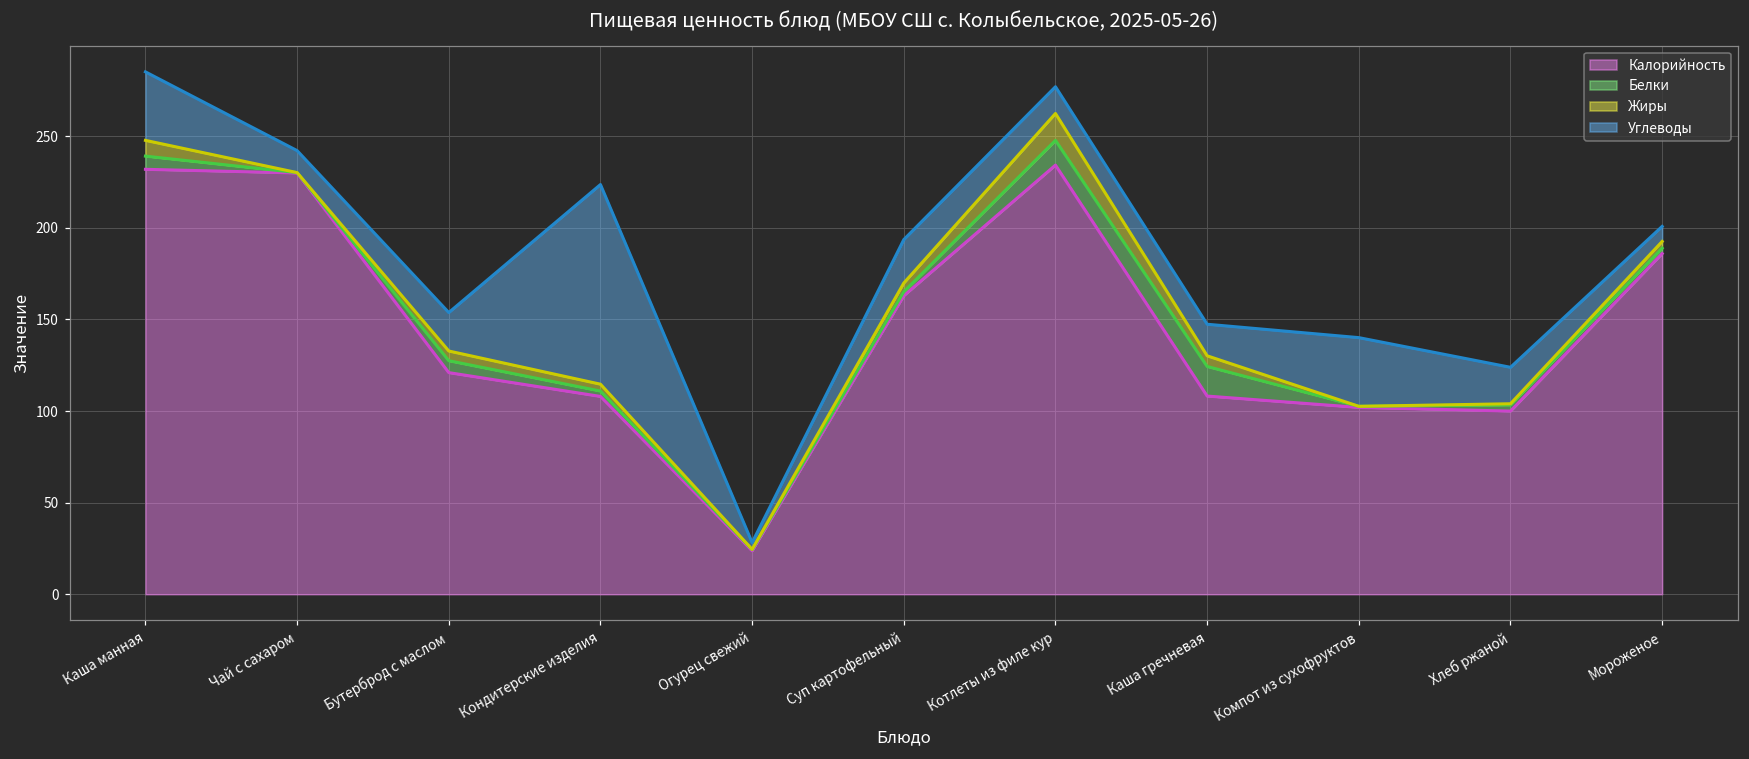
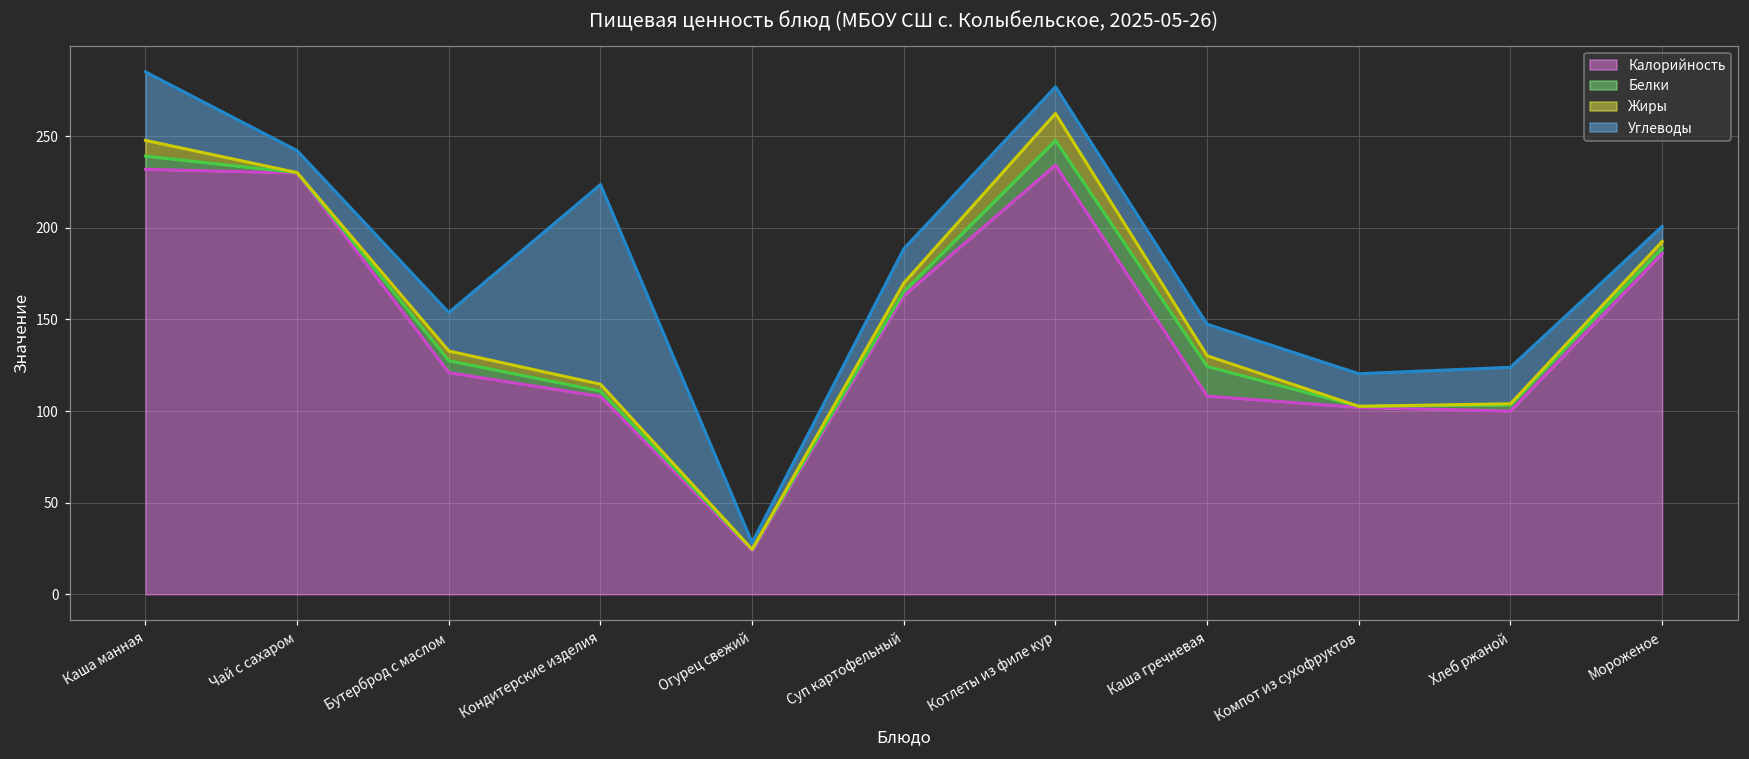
  {
    "Калорийность": {
      "Каша манная": 232,
      "Бутерброд с маслом": 121,
      "Кондитерские изделия": 108,
      "Суп картофельный": 163,
      "Котлеты из филе кур": 234,
      "Каша гречневая": 108,
      "Хлеб ржаной": 100,
      "Мороженое": 186
    },
    "Белки": {
      "Каша манная": 7,
      "Бутерброд с маслом": 7,
      "Кондитерские изделия": 3,
      "Суп картофельный": 2,
      "Котлеты из филе кур": 14,
      "Каша гречневая": 16,
      "Мороженое": 3
    },
    "Жиры": {
      "Каша манная": 9,
      "Бутерброд с маслом": 5,
      "Кондитерские изделия": 4,
      "Суп картофельный": 5,
      "Котлеты из филе кур": 15,
      "Каша гречневая": 6,
      "Мороженое": 4
    },
    "Углеводы": {
      "Каша манная": 37,
      "Чай с сахаром": 12,
      "Бутерброд с маслом": 21,
      "Кондитерские изделия": 109,
      "Огурец свежий": 4,
-     "Суп картофельный": 24,
+     "Суп картофельный": 19,
      "Котлеты из филе кур": 15,
      "Каша гречневая": 17,
-     "Компот из сухофруктов": 38,
+     "Компот из сухофруктов": 18,
      "Хлеб ржаной": 20,
      "Мороженое": 8
    }
  }
